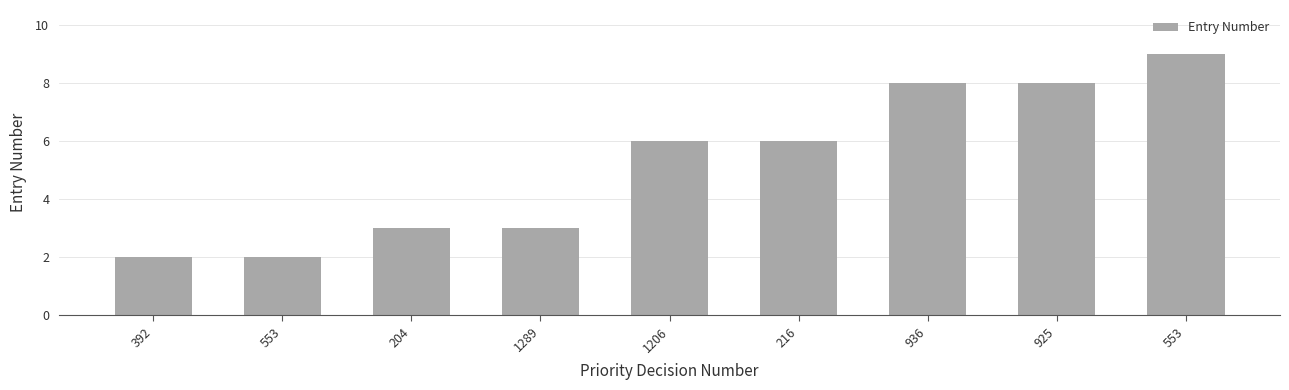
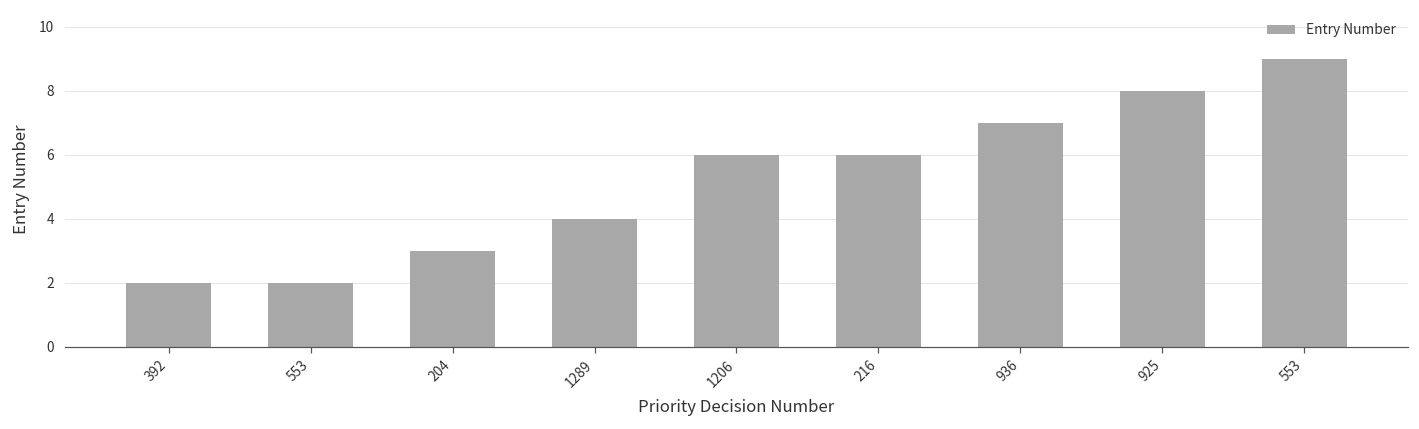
  {
    "392": 2,
    "204": 3,
-   "1289": 3,
+   "1289": 4,
    "1206": 6,
    "216": 6,
-   "936": 8,
+   "936": 7,
    "925": 8
  }
